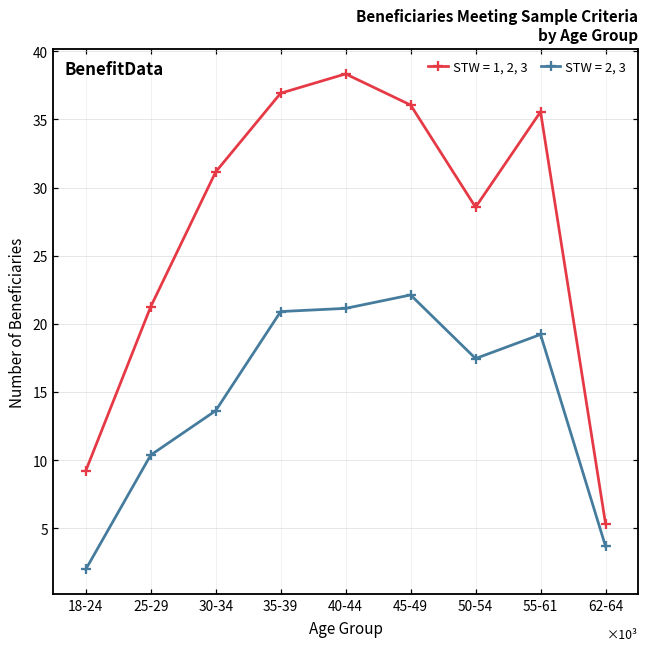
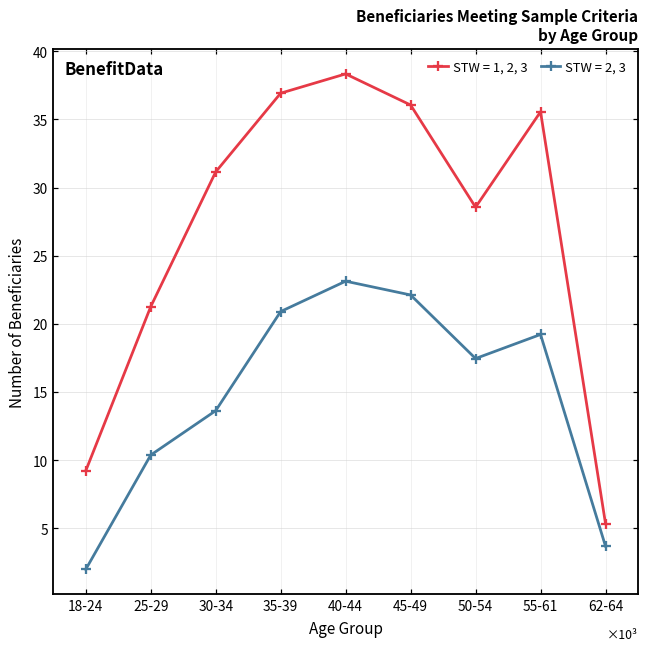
  {
    "STW = 1, 2, 3": {
      "18-24": 9.2,
      "25-29": 21.3,
      "30-34": 31.2,
      "35-39": 36.9,
      "40-44": 38.3,
      "45-49": 36.1,
      "50-54": 28.6,
      "55-61": 35.6,
      "62-64": 5.3
    },
    "STW = 2, 3": {
      "18-24": 2.0,
      "25-29": 10.4,
      "30-34": 13.6,
      "35-39": 20.9,
-     "40-44": 21.1,
+     "40-44": 23.1,
      "45-49": 22.1,
      "50-54": 17.5,
      "55-61": 19.2,
      "62-64": 3.7
    }
  }
